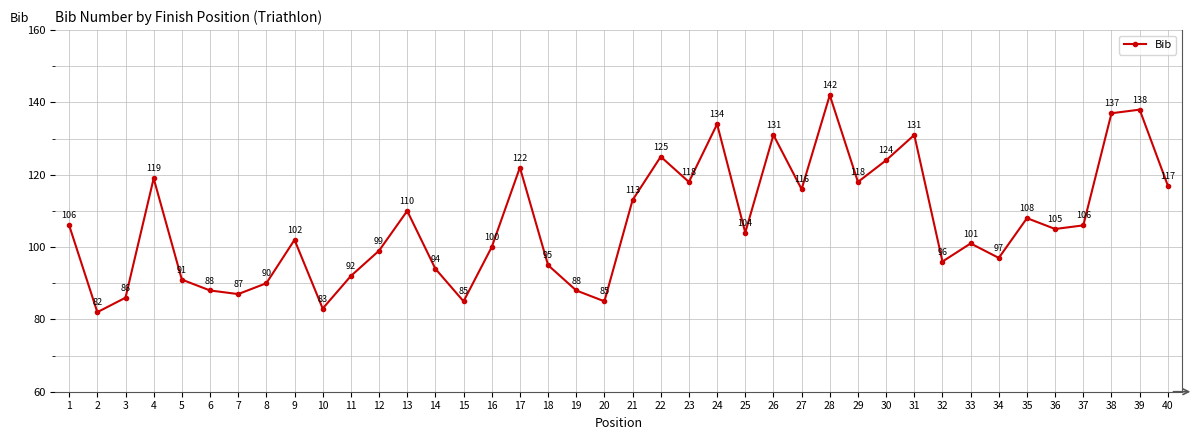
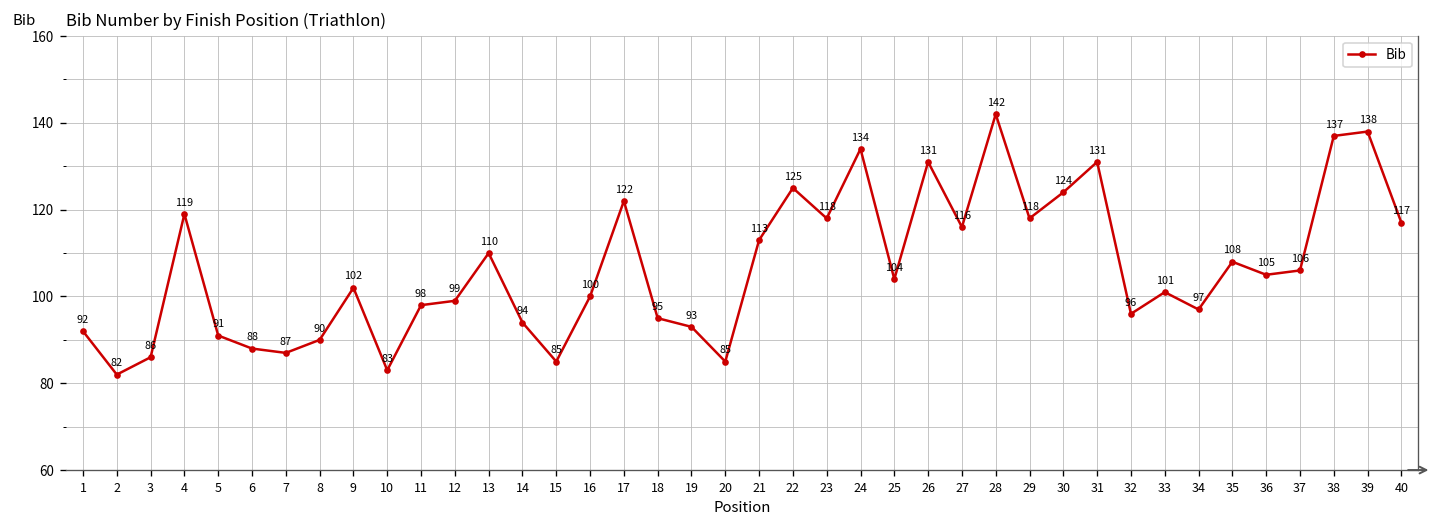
  {
-   "1": 106,
+   "1": 92,
    "2": 82,
    "3": 86,
    "4": 119,
    "5": 91,
    "6": 88,
    "7": 87,
    "8": 90,
    "9": 102,
    "10": 83,
-   "11": 92,
+   "11": 98,
    "12": 99,
    "13": 110,
    "14": 94,
    "15": 85,
    "16": 100,
    "17": 122,
    "18": 95,
-   "19": 88,
+   "19": 93,
    "20": 85,
    "21": 113,
    "22": 125,
    "23": 118,
    "24": 134,
    "25": 104,
    "26": 131,
    "27": 116,
    "28": 142,
    "29": 118,
    "30": 124,
    "31": 131,
    "32": 96,
    "33": 101,
    "34": 97,
    "35": 108,
    "36": 105,
    "37": 106,
    "38": 137,
    "39": 138,
    "40": 117
  }
